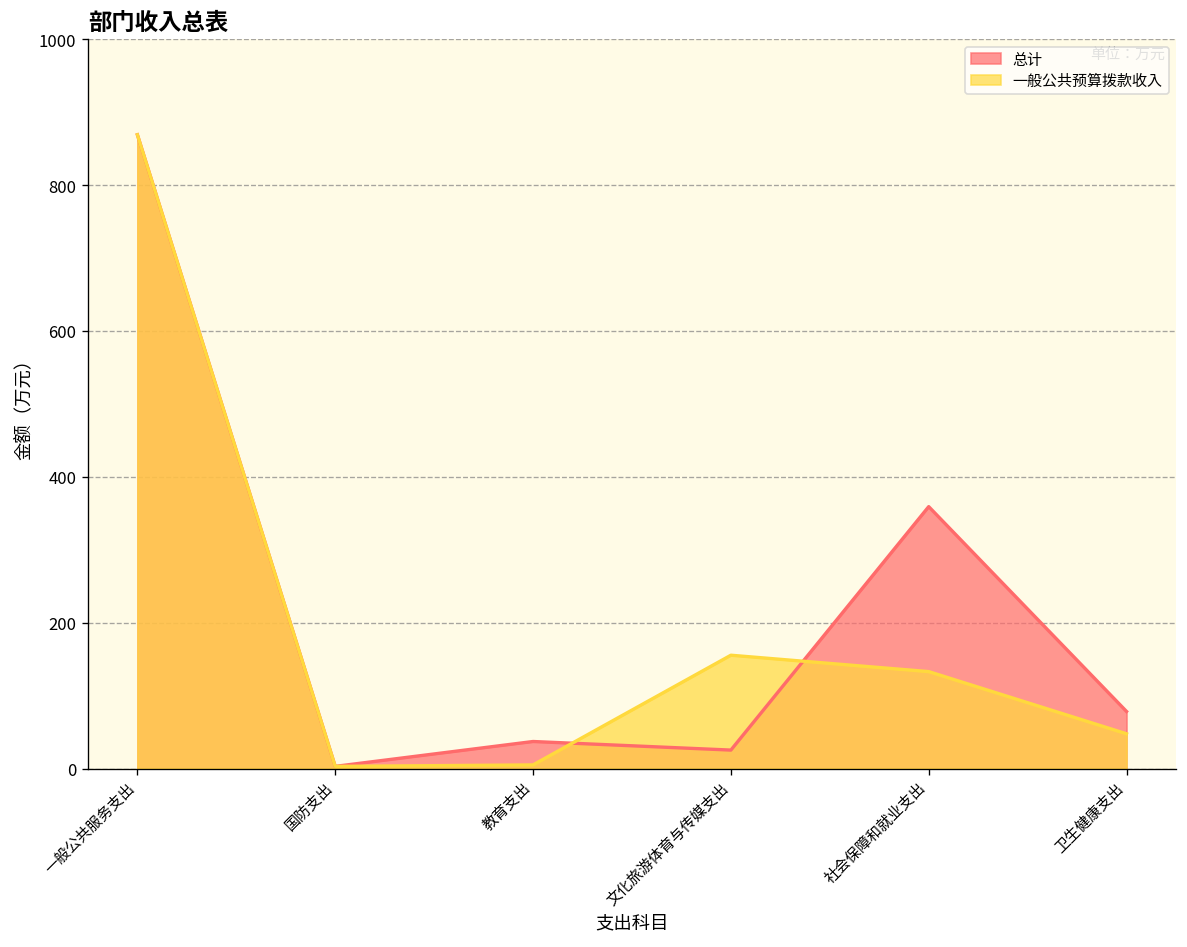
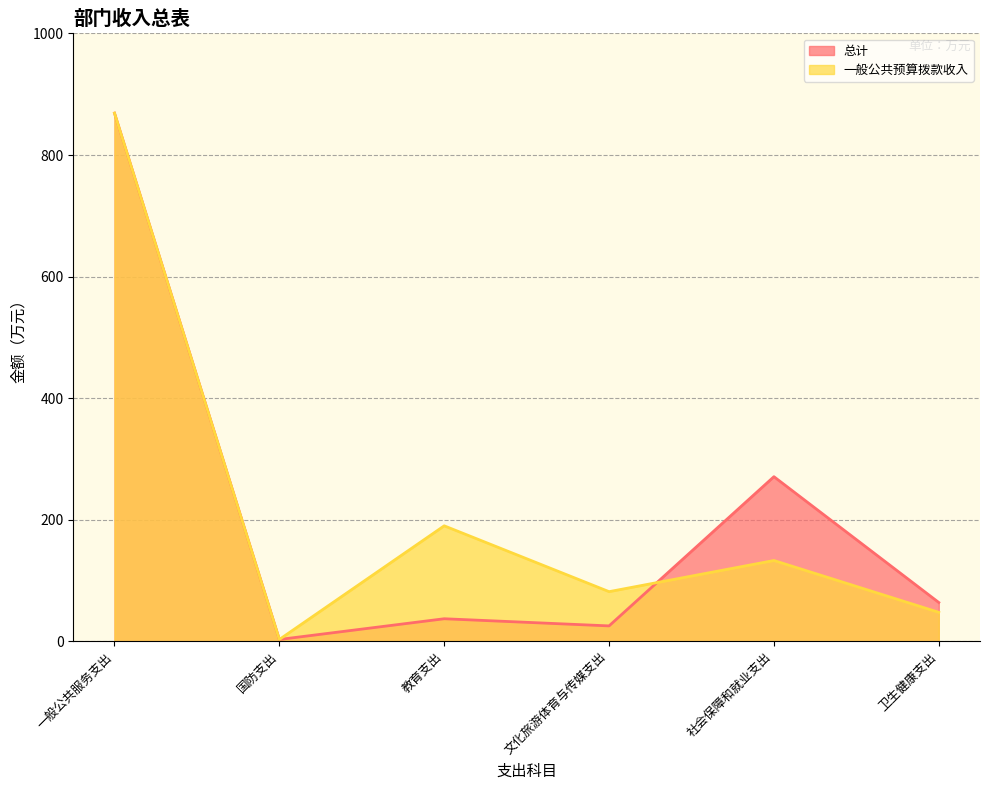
  {
    "总计": {
      "教育支出": 40,
      "文化旅游体育与传媒支出": 30,
-     "社会保障和就业支出": 360,
-     "卫生健康支出": 80
+     "社会保障和就业支出": 270,
+     "卫生健康支出": 60
    },
    "一般公共预算拨款收入": {
-     "教育支出": 10,
-     "文化旅游体育与传媒支出": 160,
+     "教育支出": 190,
+     "文化旅游体育与传媒支出": 80,
      "社会保障和就业支出": 130,
      "卫生健康支出": 50
    }
  }
